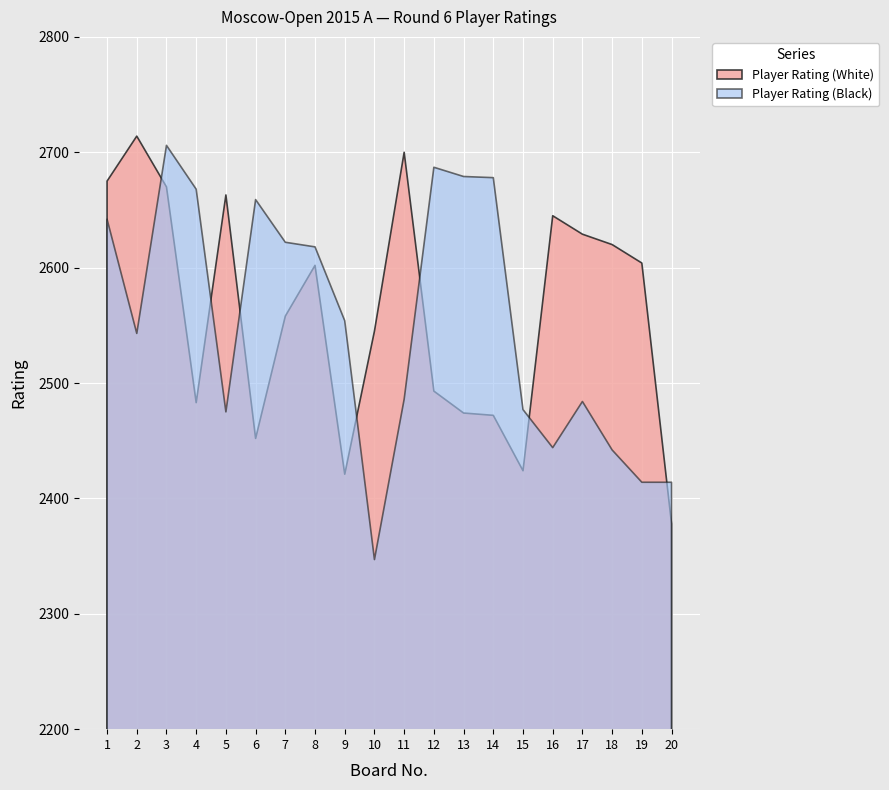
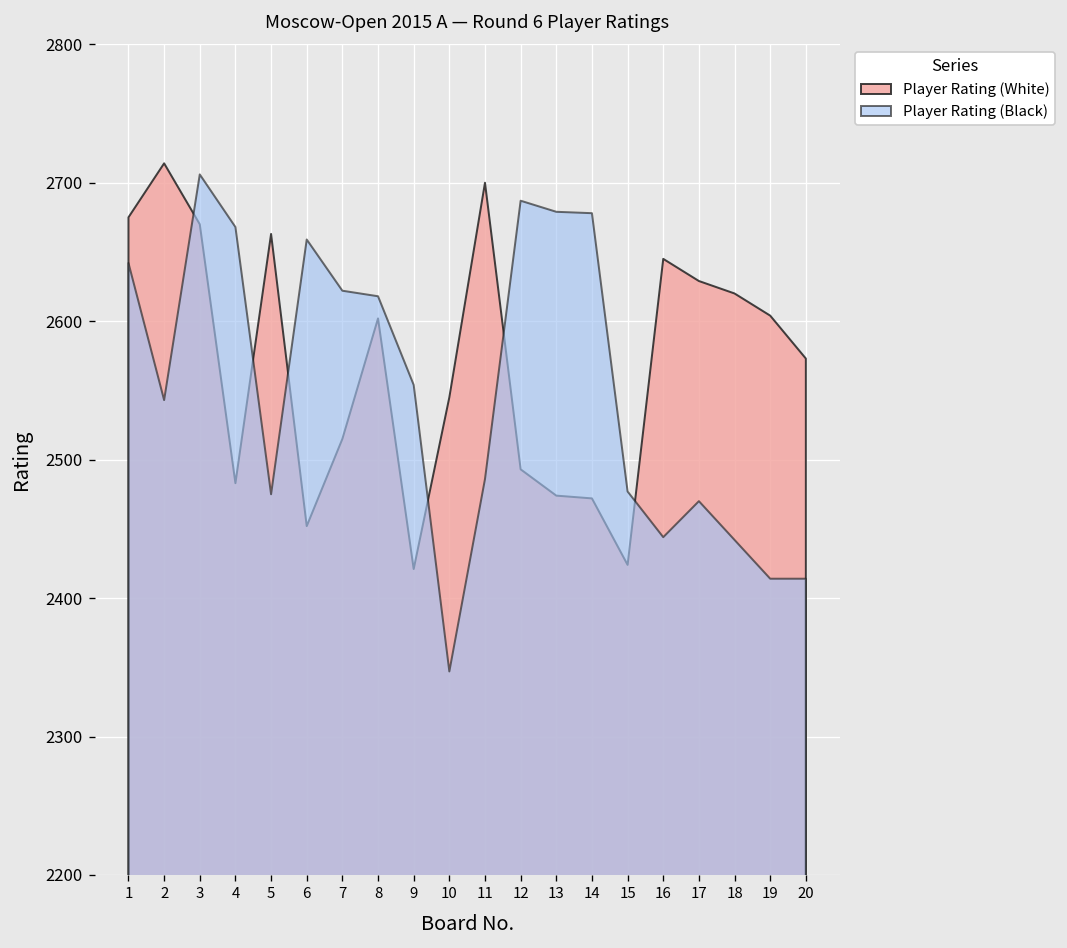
  {
    "Player Rating (White)": {
      "1": 2675,
      "2": 2714,
      "3": 2670,
      "4": 2483,
      "5": 2663,
      "6": 2452,
-     "7": 2558,
+     "7": 2515,
      "8": 2602,
      "9": 2421,
      "10": 2545,
      "11": 2700,
      "12": 2493,
      "13": 2474,
      "14": 2472,
      "15": 2424,
      "16": 2645,
      "17": 2629,
      "18": 2620,
      "19": 2604,
-     "20": 2378
+     "20": 2573
    },
    "Player Rating (Black)": {
      "1": 2642,
      "2": 2543,
      "3": 2706,
      "4": 2668,
      "5": 2475,
      "6": 2659,
      "7": 2622,
      "8": 2618,
      "9": 2554,
      "10": 2347,
      "11": 2486,
      "12": 2687,
      "13": 2679,
      "14": 2678,
      "15": 2477,
      "16": 2444,
-     "17": 2484,
+     "17": 2470,
      "18": 2442,
      "19": 2414,
      "20": 2414
    }
  }
